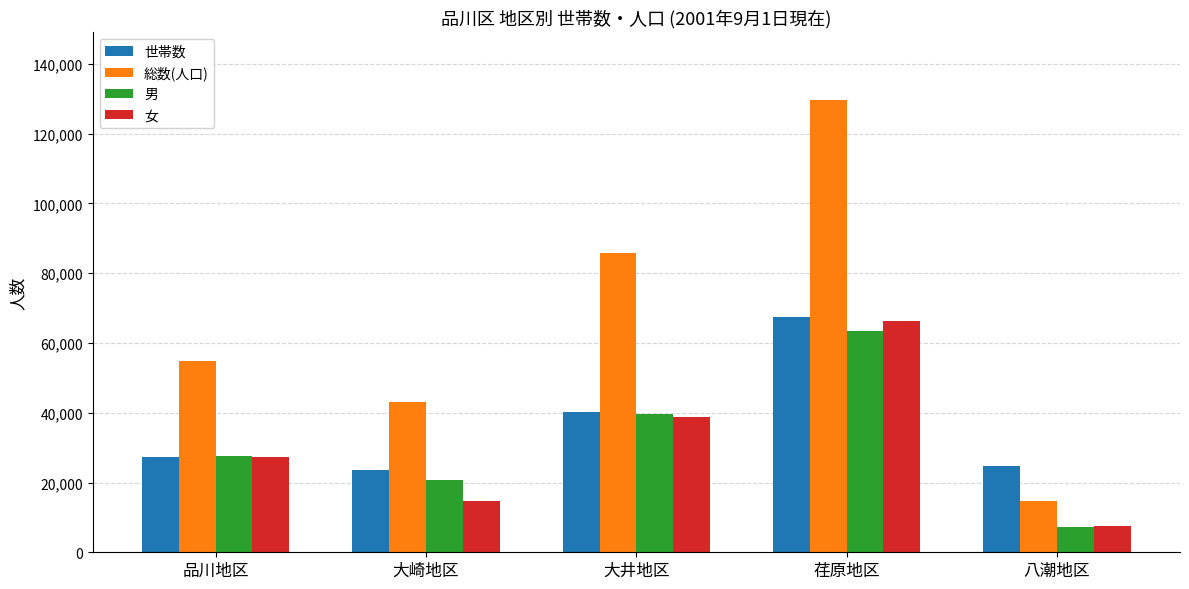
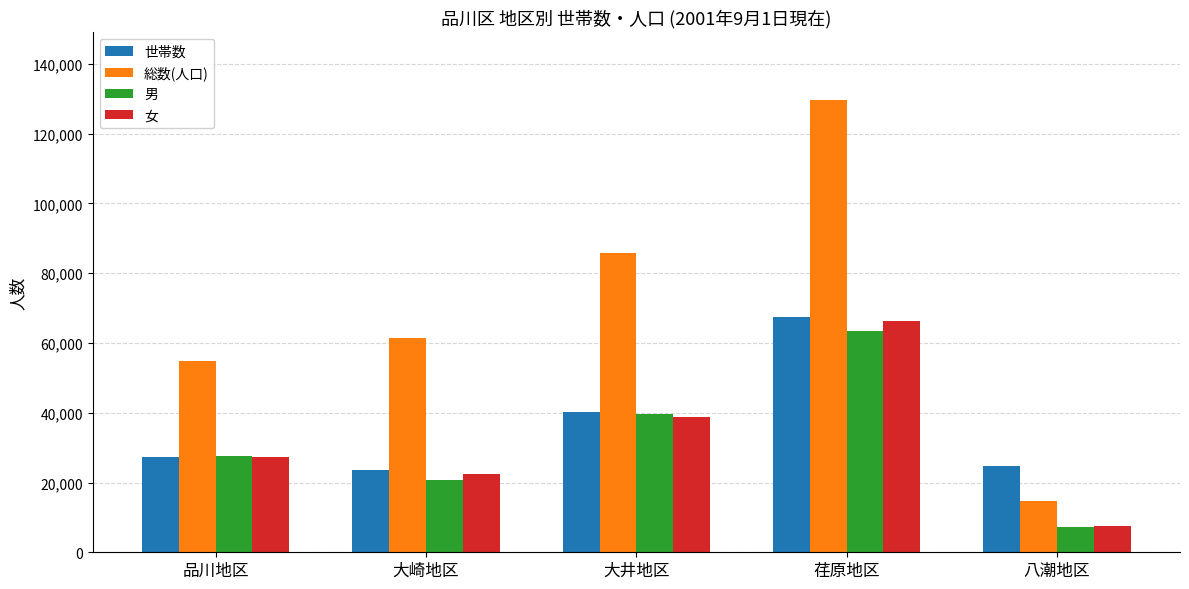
  {
    "世帯数": {
      "品川地区": "27,000",
      "大崎地区": "24,000",
      "大井地区": "40,000",
      "荏原地区": "67,000",
      "八潮地区": "25,000"
    },
    "総数(人口)": {
      "品川地区": "55,000",
-     "大崎地区": "43,000",
+     "大崎地区": "61,000",
      "大井地区": "86,000",
      "荏原地区": "130,000",
      "八潮地区": "15,000"
    },
    "男": {
      "品川地区": "27,000",
      "大崎地区": "21,000",
      "大井地区": "40,000",
      "荏原地区": "63,000",
      "八潮地区": "7,000"
    },
    "女": {
      "品川地区": "27,000",
-     "大崎地区": "15,000",
+     "大崎地区": "22,000",
      "大井地区": "39,000",
      "荏原地区": "66,000",
      "八潮地区": "8,000"
    }
  }
